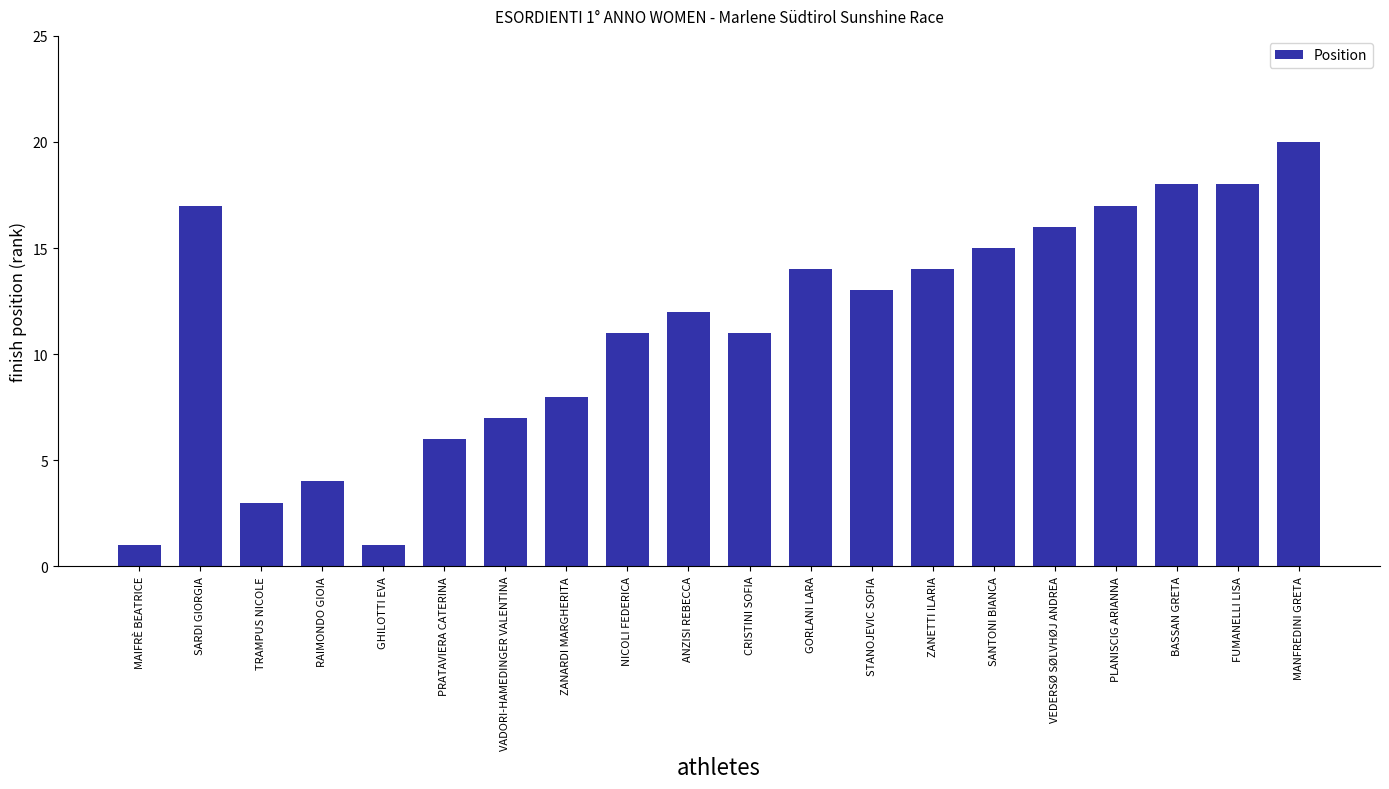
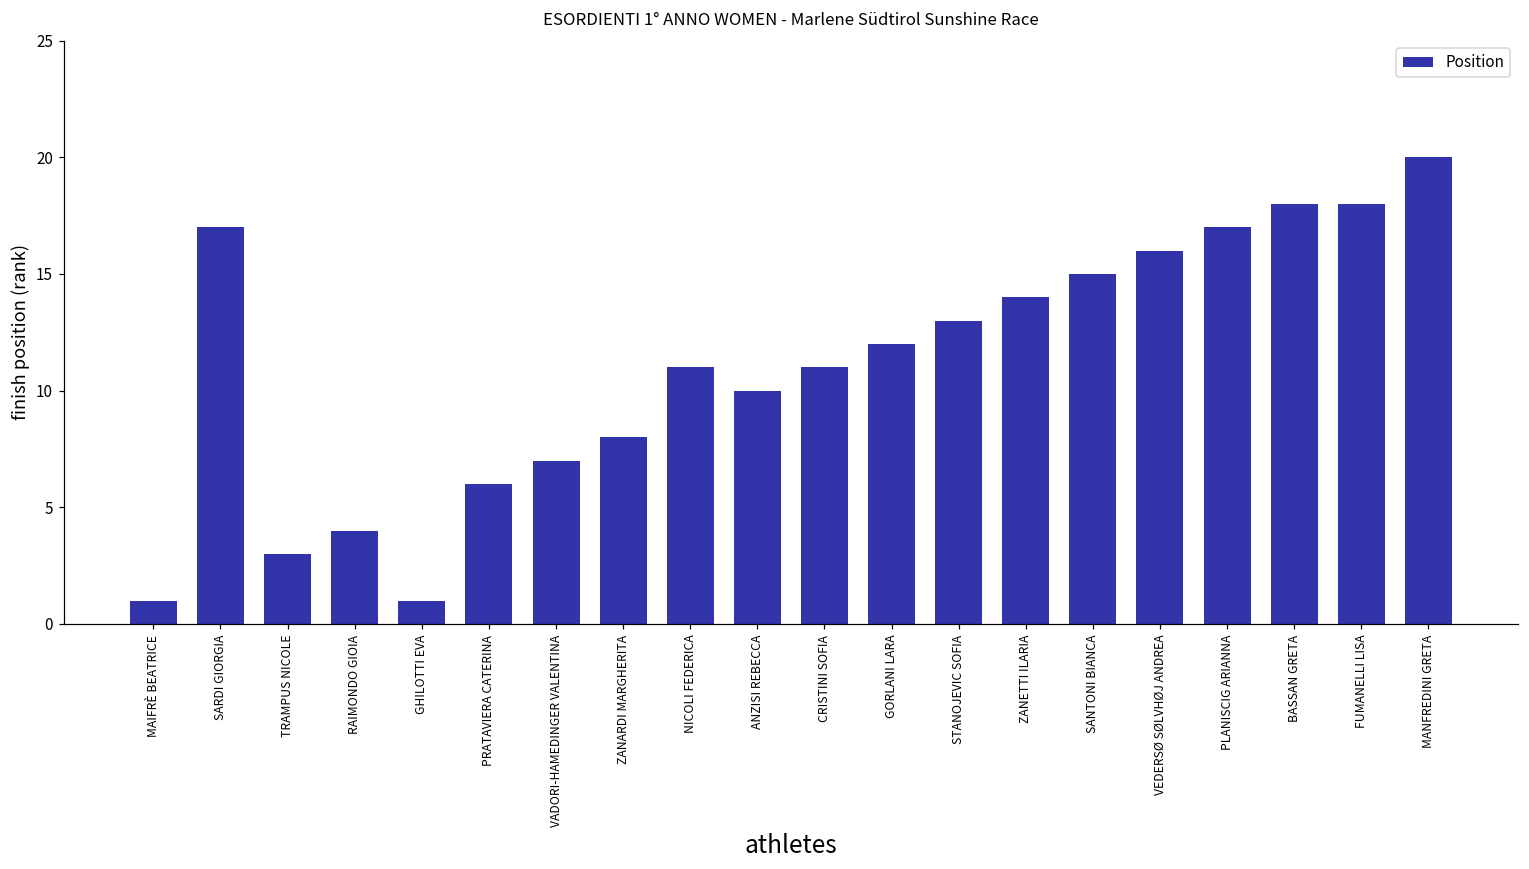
  {
    "MAIFRÈ BEATRICE": 1,
    "SARDI GIORGIA": 17,
    "TRAMPUS NICOLE": 3,
    "RAIMONDO GIOIA": 4,
    "GHILOTTI EVA": 1,
    "PRATAVIERA CATERINA": 6,
    "VADORI-HAMEDINGER VALENTINA": 7,
    "ZANARDI MARGHERITA": 8,
    "NICOLI FEDERICA": 11,
-   "ANZISI REBECCA": 12,
+   "ANZISI REBECCA": 10,
    "CRISTINI SOFIA": 11,
-   "GORLANI LARA": 14,
+   "GORLANI LARA": 12,
    "STANOJEVIC SOFIA": 13,
    "ZANETTI ILARIA": 14,
    "SANTONI BIANCA": 15,
    "VEDERSØ SØLVHØJ ANDREA": 16,
    "PLANISCIG ARIANNA": 17,
    "BASSAN GRETA": 18,
    "FUMANELLI LISA": 18,
    "MANFREDINI GRETA": 20
  }
